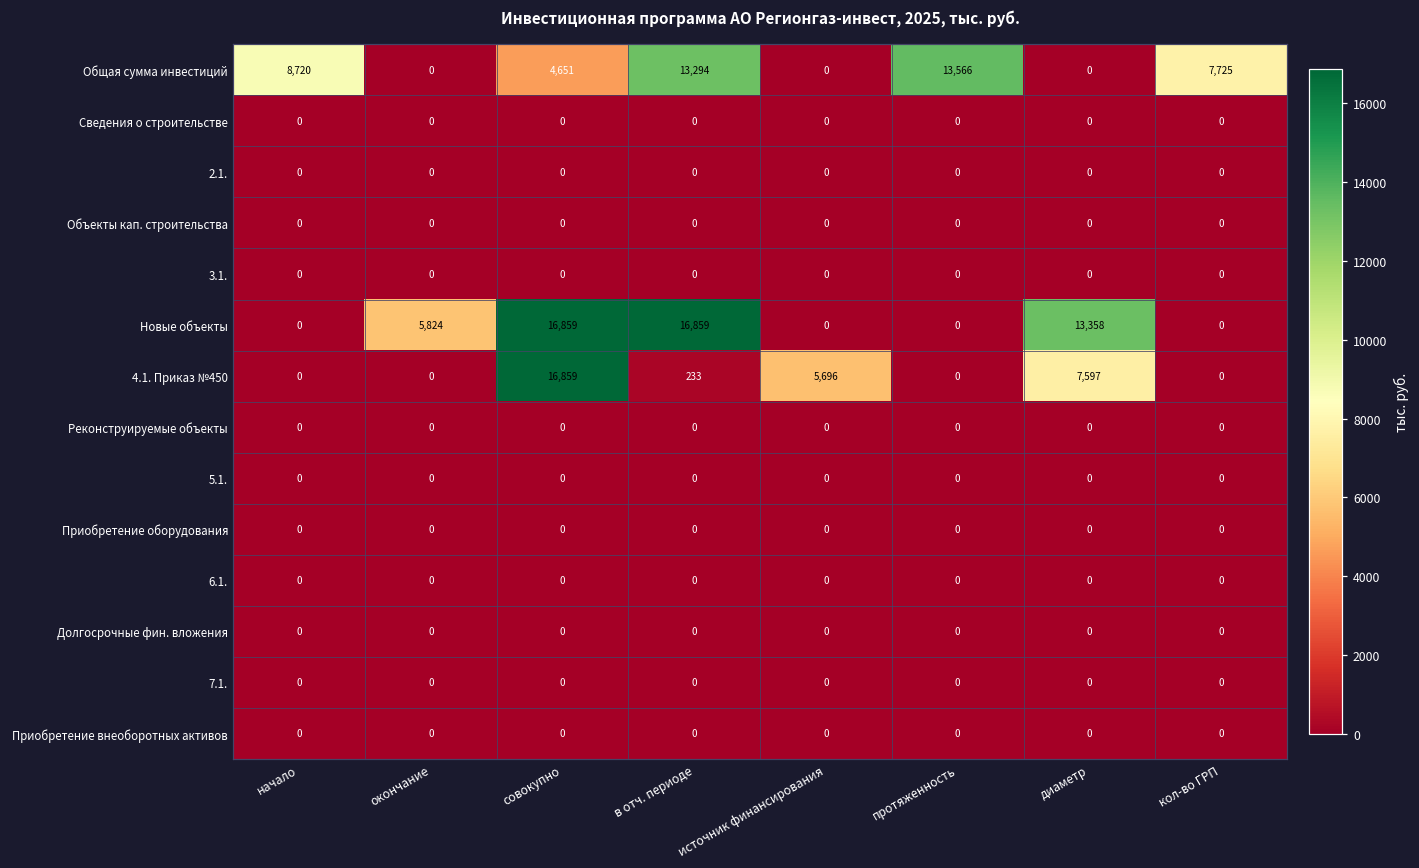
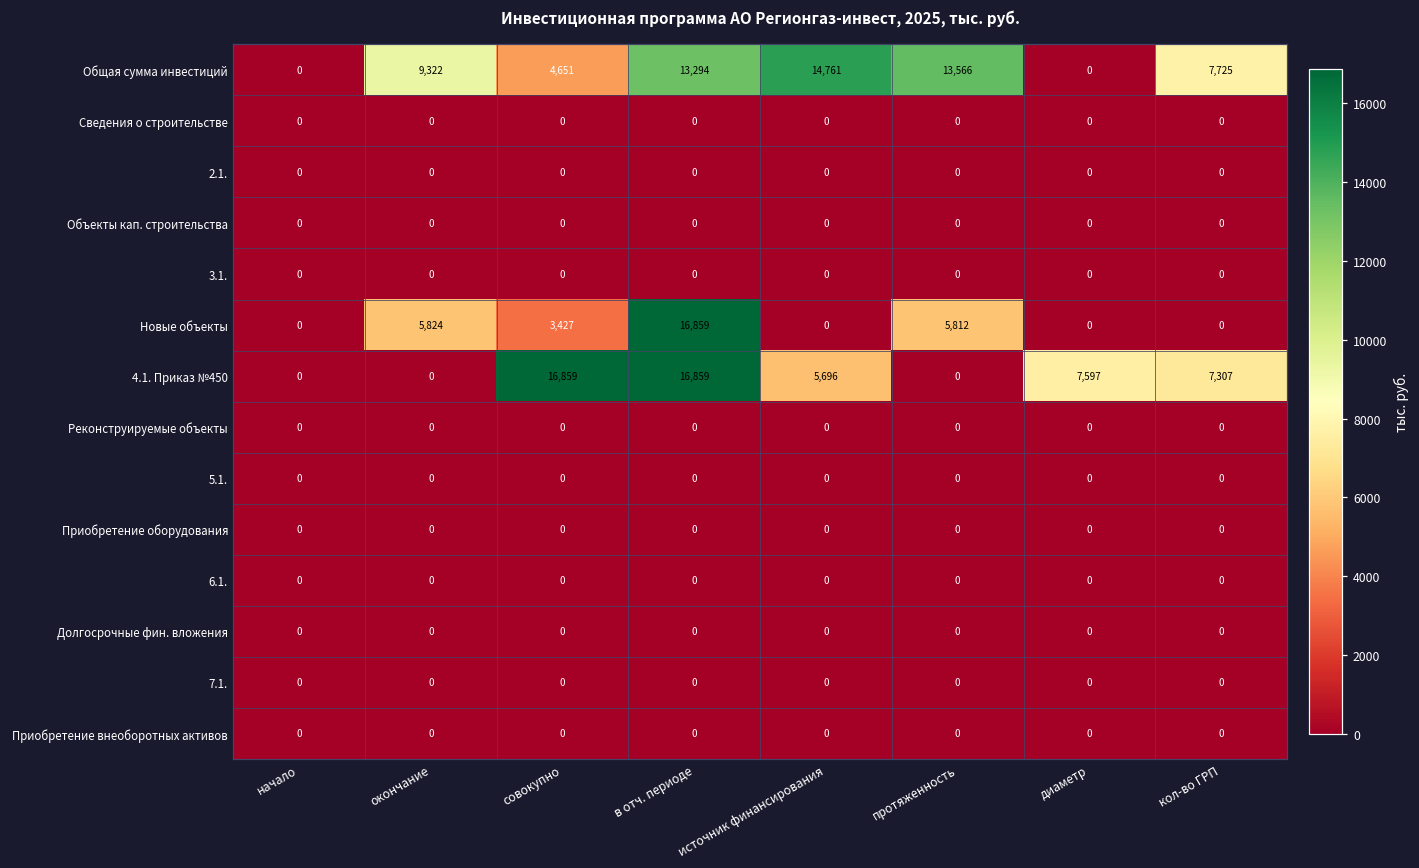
  {
    "Общая сумма инвестиций": {
-     "начало": "8,720",
-     "окончание": "0",
+     "начало": "0",
+     "окончание": "9,322",
      "совокупно": "4,651",
      "в отч. периоде": "13,294",
-     "источник финансирования": "0",
+     "источник финансирования": "14,761",
      "протяженность": "13,566",
      "диаметр": "0",
      "кол-во ГРП": "7,725"
    },
    "Сведения о строительстве": {
      "начало": "0",
      "окончание": "0",
      "совокупно": "0",
      "в отч. периоде": "0",
      "источник финансирования": "0",
      "протяженность": "0",
      "диаметр": "0",
      "кол-во ГРП": "0"
    },
    "2.1.": {
      "начало": "0",
      "окончание": "0",
      "совокупно": "0",
      "в отч. периоде": "0",
      "источник финансирования": "0",
      "протяженность": "0",
      "диаметр": "0",
      "кол-во ГРП": "0"
    },
    "Объекты кап. строительства": {
      "начало": "0",
      "окончание": "0",
      "совокупно": "0",
      "в отч. периоде": "0",
      "источник финансирования": "0",
      "протяженность": "0",
      "диаметр": "0",
      "кол-во ГРП": "0"
    },
    "3.1.": {
      "начало": "0",
      "окончание": "0",
      "совокупно": "0",
      "в отч. периоде": "0",
      "источник финансирования": "0",
      "протяженность": "0",
      "диаметр": "0",
      "кол-во ГРП": "0"
    },
    "Новые объекты": {
      "начало": "0",
      "окончание": "5,824",
-     "совокупно": "16,859",
+     "совокупно": "3,427",
      "в отч. периоде": "16,859",
      "источник финансирования": "0",
-     "протяженность": "0",
-     "диаметр": "13,358",
+     "протяженность": "5,812",
+     "диаметр": "0",
      "кол-во ГРП": "0"
    },
    "4.1. Приказ №450": {
      "начало": "0",
      "окончание": "0",
      "совокупно": "16,859",
-     "в отч. периоде": "233",
+     "в отч. периоде": "16,859",
      "источник финансирования": "5,696",
      "протяженность": "0",
      "диаметр": "7,597",
-     "кол-во ГРП": "0"
+     "кол-во ГРП": "7,307"
    },
    "Реконструируемые объекты": {
      "начало": "0",
      "окончание": "0",
      "совокупно": "0",
      "в отч. периоде": "0",
      "источник финансирования": "0",
      "протяженность": "0",
      "диаметр": "0",
      "кол-во ГРП": "0"
    },
    "5.1.": {
      "начало": "0",
      "окончание": "0",
      "совокупно": "0",
      "в отч. периоде": "0",
      "источник финансирования": "0",
      "протяженность": "0",
      "диаметр": "0",
      "кол-во ГРП": "0"
    },
    "Приобретение оборудования": {
      "начало": "0",
      "окончание": "0",
      "совокупно": "0",
      "в отч. периоде": "0",
      "источник финансирования": "0",
      "протяженность": "0",
      "диаметр": "0",
      "кол-во ГРП": "0"
    },
    "6.1.": {
      "начало": "0",
      "окончание": "0",
      "совокупно": "0",
      "в отч. периоде": "0",
      "источник финансирования": "0",
      "протяженность": "0",
      "диаметр": "0",
      "кол-во ГРП": "0"
    },
    "Долгосрочные фин. вложения": {
      "начало": "0",
      "окончание": "0",
      "совокупно": "0",
      "в отч. периоде": "0",
      "источник финансирования": "0",
      "протяженность": "0",
      "диаметр": "0",
      "кол-во ГРП": "0"
    },
    "7.1.": {
      "начало": "0",
      "окончание": "0",
      "совокупно": "0",
      "в отч. периоде": "0",
      "источник финансирования": "0",
      "протяженность": "0",
      "диаметр": "0",
      "кол-во ГРП": "0"
    },
    "Приобретение внеоборотных активов": {
      "начало": "0",
      "окончание": "0",
      "совокупно": "0",
      "в отч. периоде": "0",
      "источник финансирования": "0",
      "протяженность": "0",
      "диаметр": "0",
      "кол-во ГРП": "0"
    }
  }
